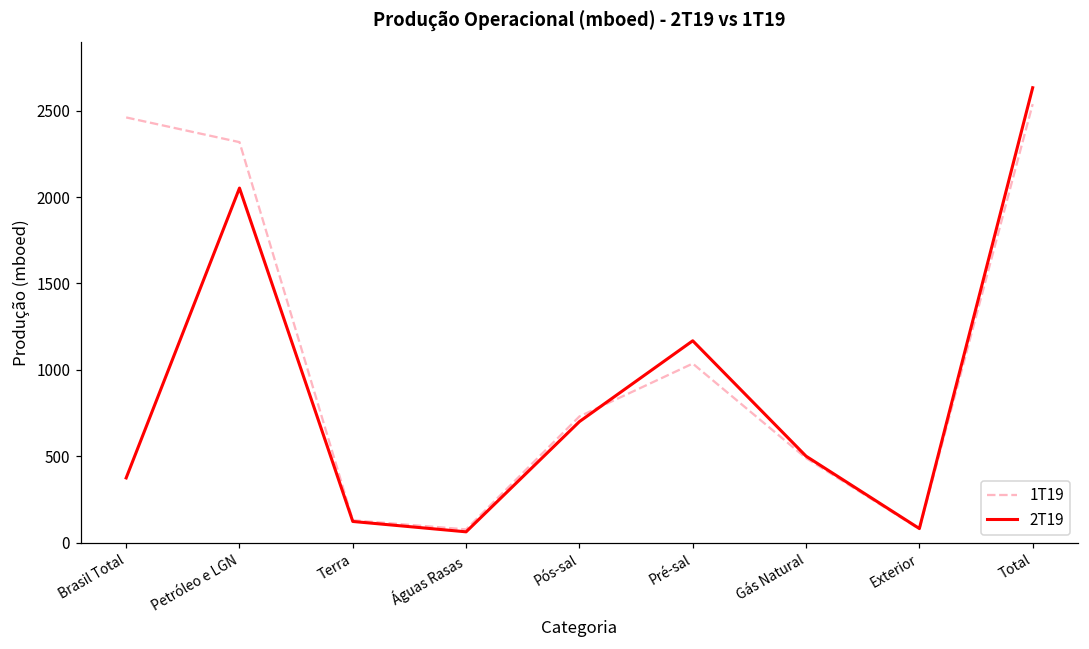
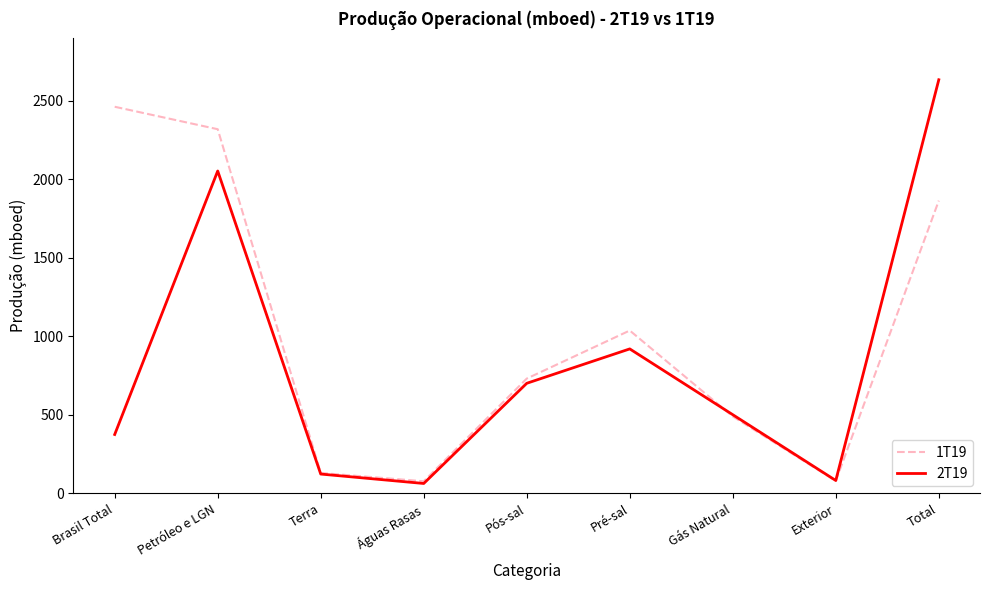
  {
    "1T19": {
      "Brasil Total": 2460,
      "Petróleo e LGN": 2320,
      "Pós-sal": 730,
      "Pré-sal": 1040,
-     "Total": 2540
+     "Total": 1860
    },
    "2T19": {
      "Brasil Total": 370,
      "Petróleo e LGN": 2050,
      "Pós-sal": 700,
-     "Pré-sal": 1170,
+     "Pré-sal": 920,
      "Total": 2630
    }
  }
